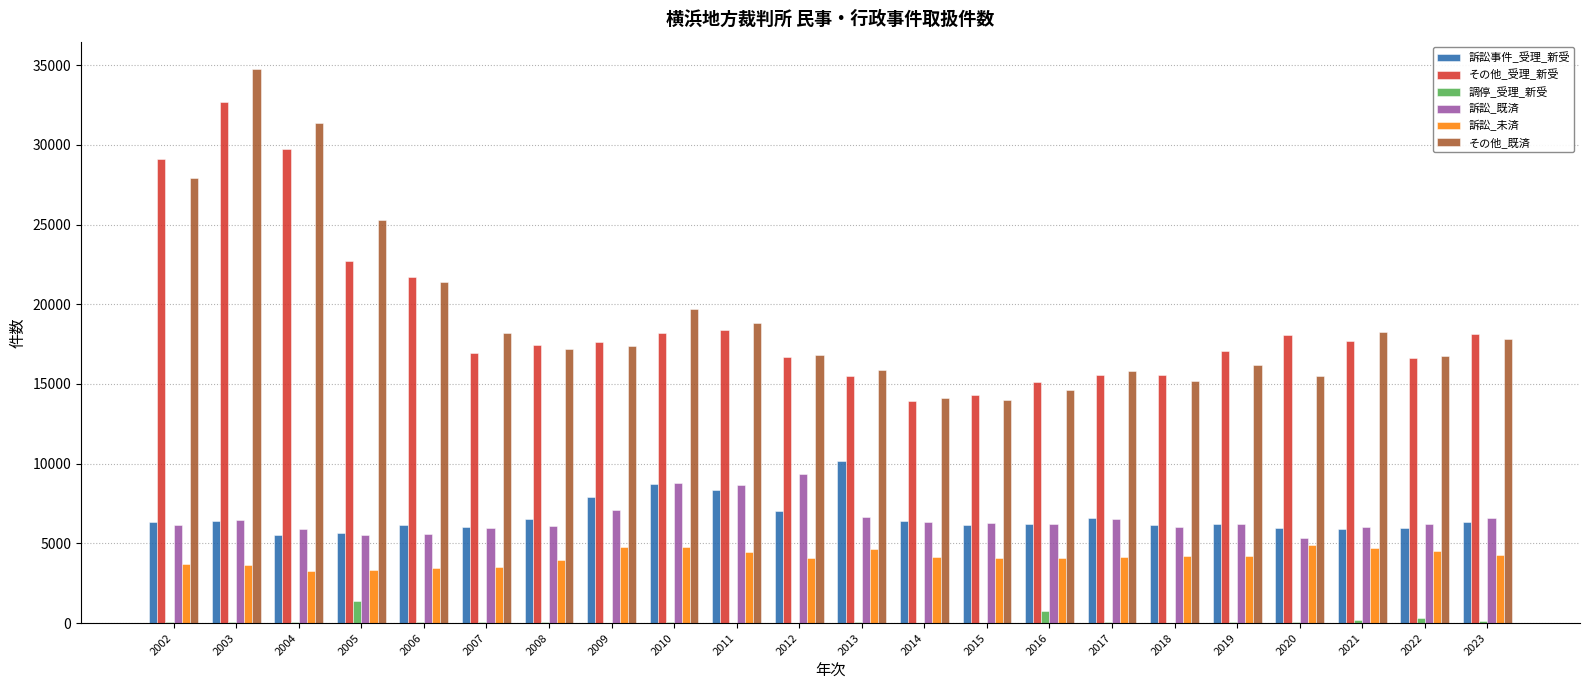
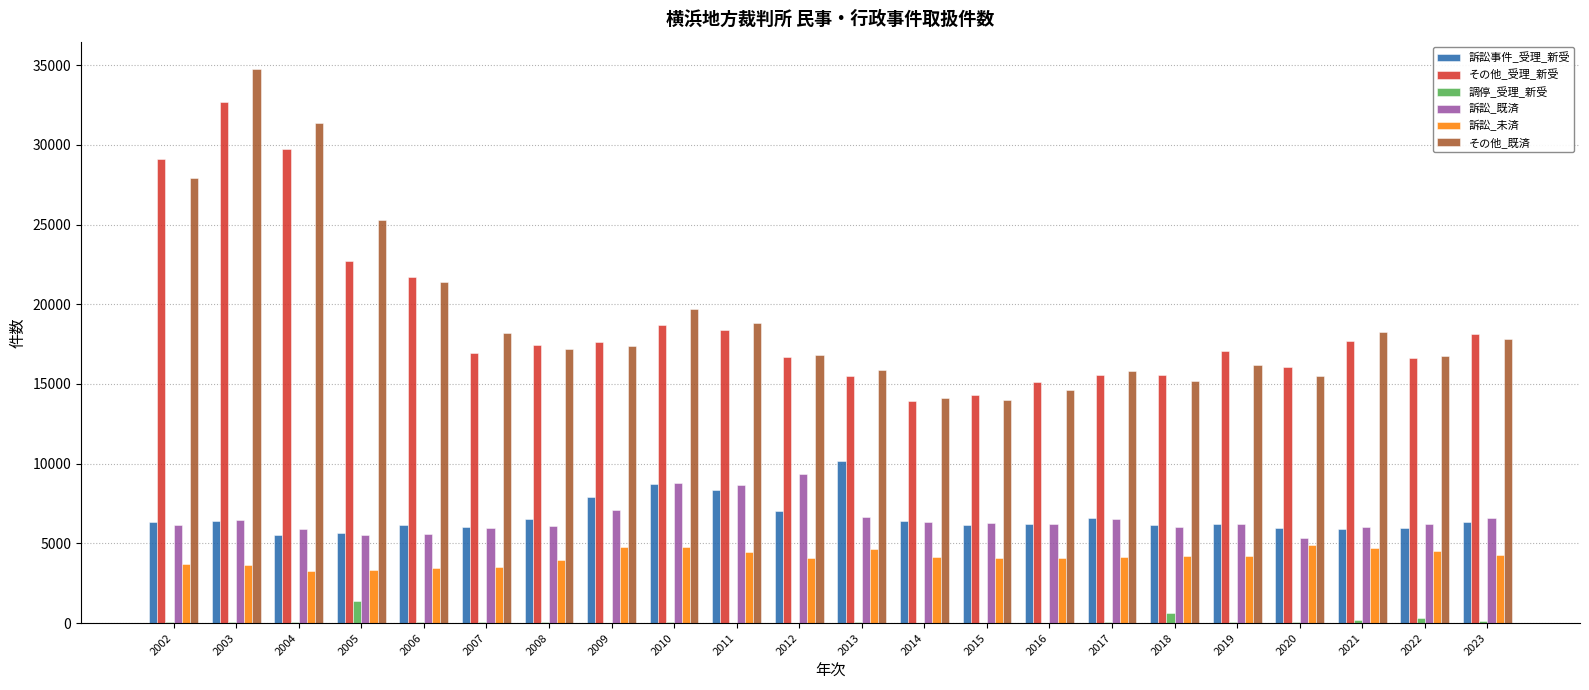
  {
    "訴訟事件_受理_新受": {
      "2002": 6300,
      "2003": 6400,
      "2004": 5500,
      "2005": 5600,
      "2006": 6200,
      "2007": 6000,
      "2008": 6500,
      "2009": 7900,
      "2010": 8800,
      "2011": 8300,
      "2012": 7000,
      "2013": 10100,
      "2014": 6400,
      "2015": 6200,
      "2016": 6200,
      "2017": 6600,
      "2018": 6100,
      "2019": 6200,
      "2020": 6000,
      "2021": 5900,
      "2022": 6000,
      "2023": 6300
    },
    "その他_受理_新受": {
      "2002": 29100,
      "2003": 32700,
      "2004": 29800,
      "2005": 22700,
      "2006": 21700,
      "2007": 16900,
      "2008": 17400,
      "2009": 17700,
-     "2010": 18200,
+     "2010": 18700,
      "2011": 18400,
      "2012": 16700,
      "2013": 15500,
      "2014": 13900,
      "2015": 14300,
      "2016": 15100,
      "2017": 15600,
      "2018": 15600,
      "2019": 17100,
-     "2020": 18100,
+     "2020": 16100,
      "2021": 17700,
      "2022": 16600,
      "2023": 18100
    },
    "調停_受理_新受": {
      "2005": 1400,
-     "2016": 800,
-     "2018": 0,
+     "2016": 0,
+     "2018": 600,
      "2021": 200,
      "2022": 300
    },
    "訴訟_既済": {
      "2002": 6100,
      "2003": 6500,
      "2004": 5900,
      "2005": 5500,
      "2006": 5600,
      "2007": 6000,
      "2008": 6100,
      "2009": 7100,
      "2010": 8800,
      "2011": 8700,
      "2012": 9400,
      "2013": 6700,
      "2014": 6300,
      "2015": 6300,
      "2016": 6200,
      "2017": 6600,
      "2018": 6100,
      "2019": 6200,
      "2020": 5300,
      "2021": 6000,
      "2022": 6200,
      "2023": 6600
    },
    "訴訟_未済": {
      "2002": 3700,
      "2003": 3700,
      "2004": 3300,
      "2005": 3300,
      "2006": 3400,
      "2007": 3500,
      "2008": 3900,
      "2009": 4800,
      "2010": 4800,
      "2011": 4400,
      "2012": 4100,
      "2013": 4600,
      "2014": 4100,
      "2015": 4100,
      "2016": 4100,
      "2017": 4100,
      "2018": 4200,
      "2019": 4200,
      "2020": 4900,
      "2021": 4700,
      "2022": 4500,
      "2023": 4300
    },
    "その他_既済": {
      "2002": 27900,
      "2003": 34700,
      "2004": 31400,
      "2005": 25300,
      "2006": 21400,
      "2007": 18200,
      "2008": 17200,
      "2009": 17400,
      "2010": 19700,
      "2011": 18900,
      "2012": 16800,
      "2013": 15900,
      "2014": 14100,
      "2015": 14000,
      "2016": 14600,
      "2017": 15800,
      "2018": 15200,
      "2019": 16200,
      "2020": 15500,
      "2021": 18300,
      "2022": 16700,
      "2023": 17800
    }
  }
